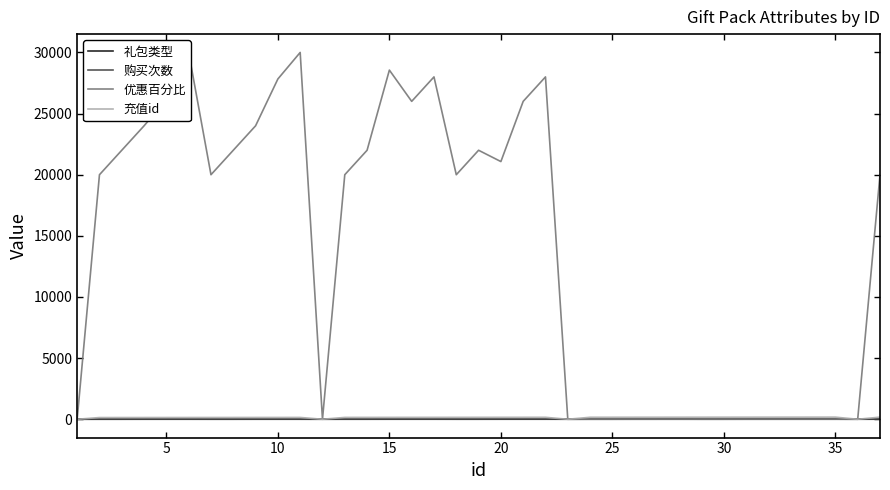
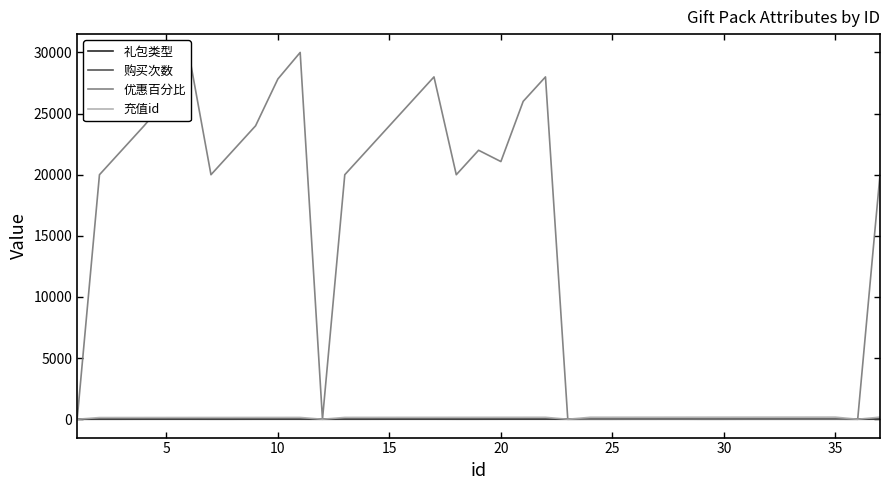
  {
    "优惠百分比": {
      "10": 27800,
-     "15": 28600,
+     "15": 24000,
      "20": 21100
    }
  }
